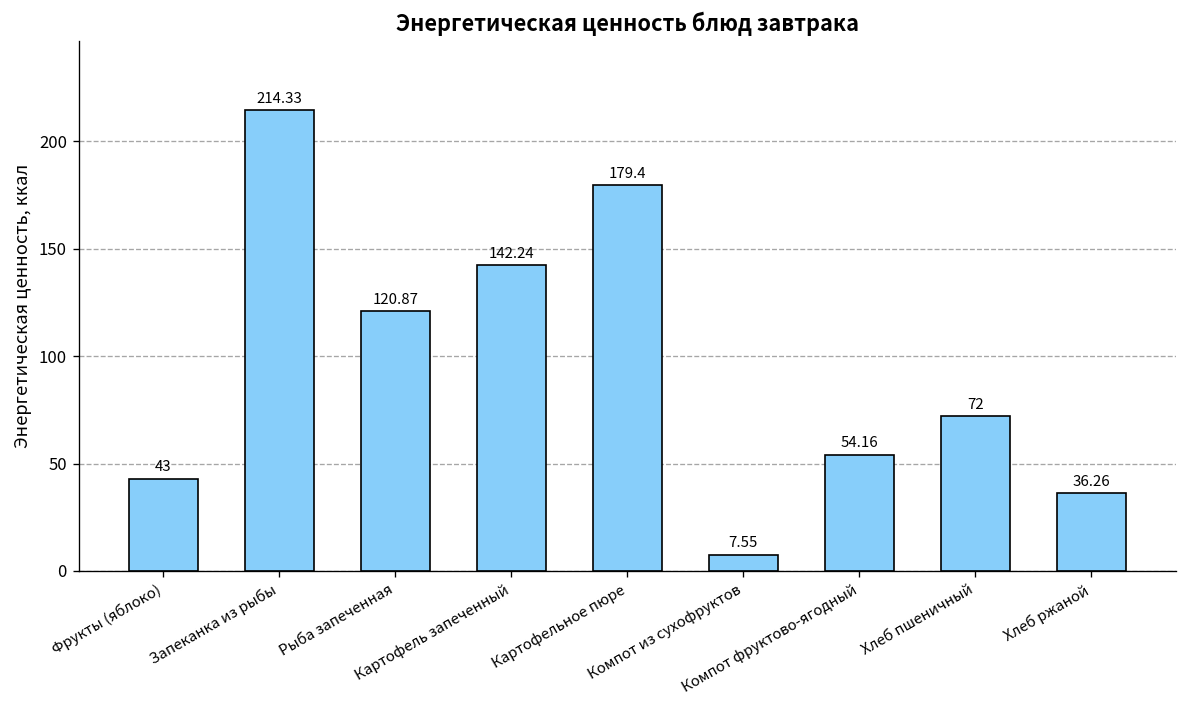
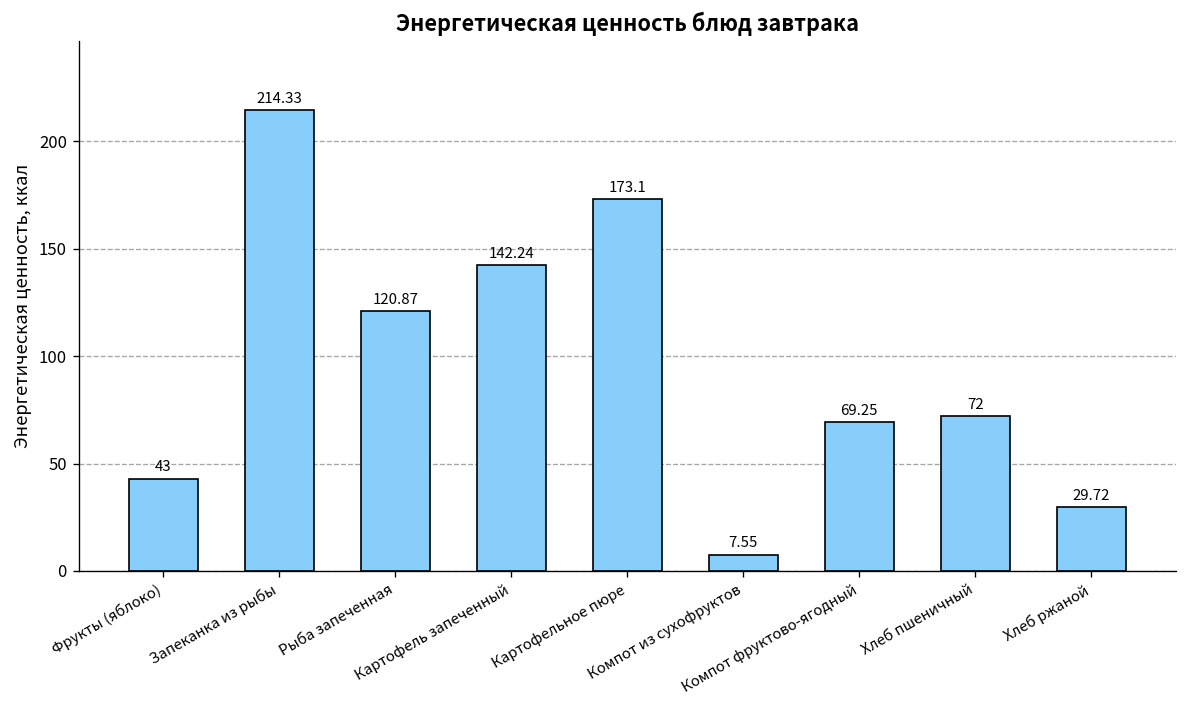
  {
    "Фрукты (яблоко)": 43,
    "Запеканка из рыбы": 214.33,
    "Рыба запеченная": 120.87,
    "Картофель запеченный": 142.24,
-   "Картофельное пюре": 179.4,
+   "Картофельное пюре": 173.1,
    "Компот из сухофруктов": 7.55,
-   "Компот фруктово-ягодный": 54.16,
+   "Компот фруктово-ягодный": 69.25,
    "Хлеб пшеничный": 72,
-   "Хлеб ржаной": 36.26
+   "Хлеб ржаной": 29.72
  }
